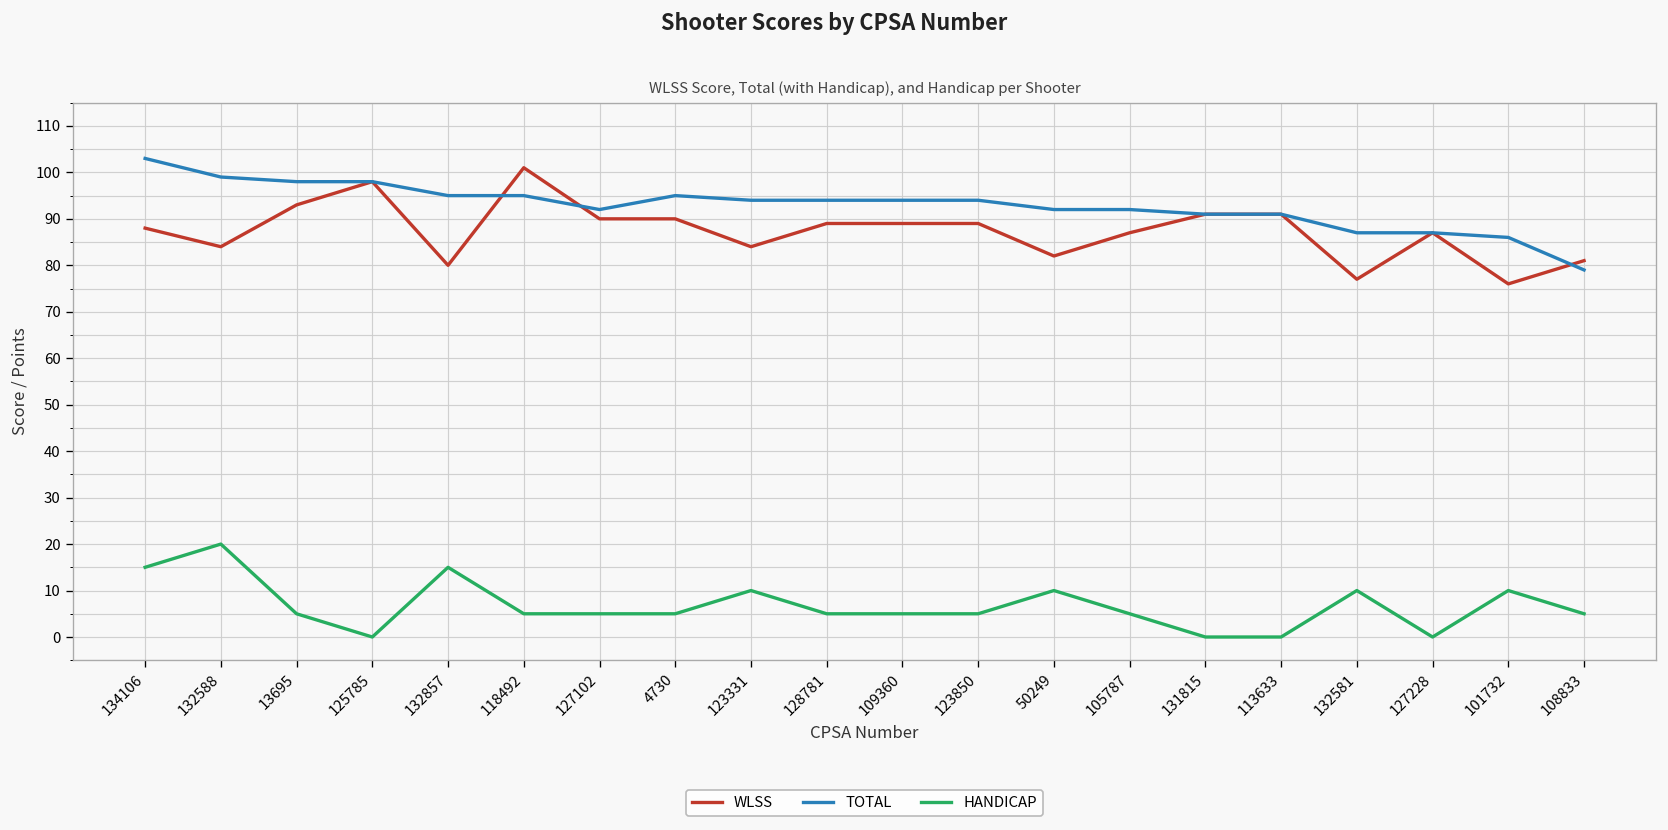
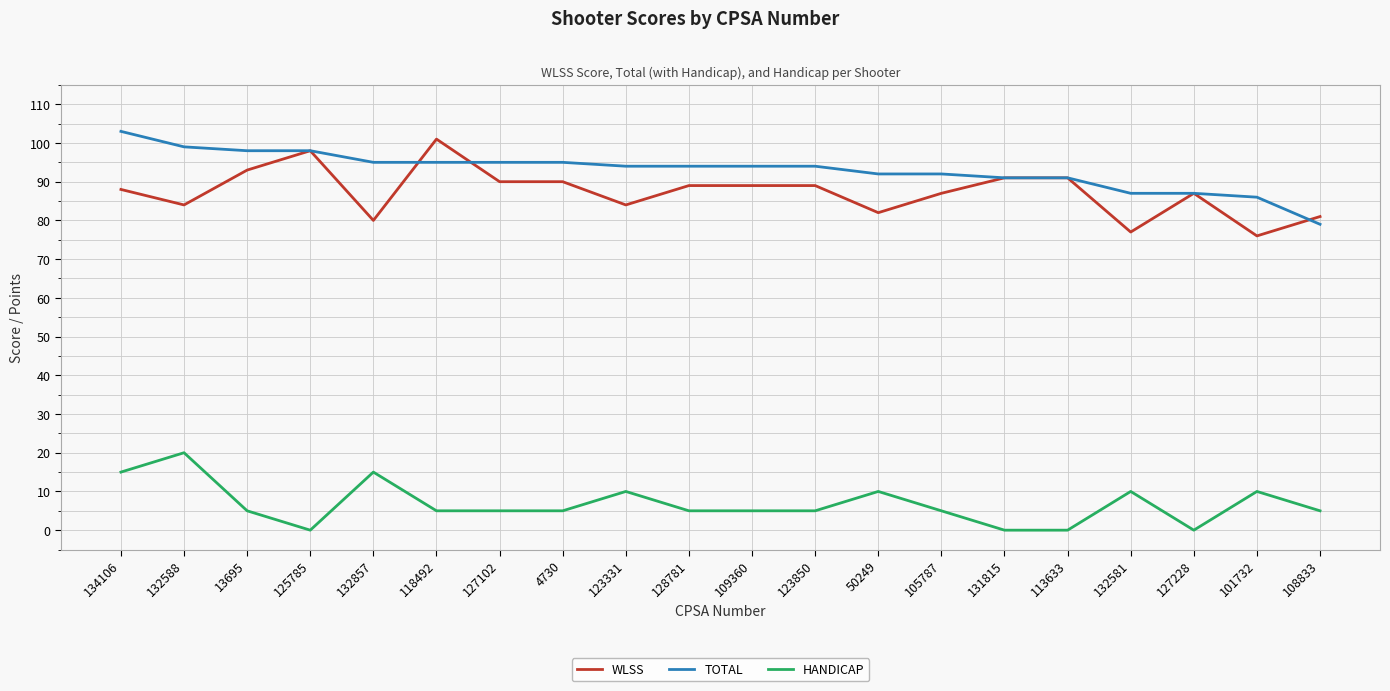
  {
    "WLSS": {
      "134106": 88,
      "132588": 84,
      "13695": 93,
      "132857": 80,
      "118492": 101,
      "127102": 90,
      "4730": 90,
      "123331": 84,
      "128781": 89,
      "109360": 89,
      "123850": 89,
      "50249": 82,
      "105787": 87,
      "132581": 77,
      "101732": 76,
      "108833": 81
    },
    "TOTAL": {
      "134106": 103,
      "132588": 99,
      "13695": 98,
      "132857": 95,
      "118492": 95,
-     "127102": 92,
+     "127102": 95,
      "4730": 95,
      "123331": 94,
      "128781": 94,
      "109360": 94,
      "123850": 94,
      "50249": 92,
      "105787": 92,
      "132581": 87,
      "101732": 86,
      "108833": 79
    },
    "HANDICAP": {
      "134106": 15,
      "132588": 20,
      "13695": 5,
      "125785": 0,
      "132857": 15,
      "118492": 5,
      "127102": 5,
      "4730": 5,
      "123331": 10,
      "128781": 5,
      "109360": 5,
      "123850": 5,
      "50249": 10,
      "105787": 5,
      "131815": 0,
      "113633": 0,
      "132581": 10,
      "127228": 0,
      "101732": 10,
      "108833": 5
    }
  }
